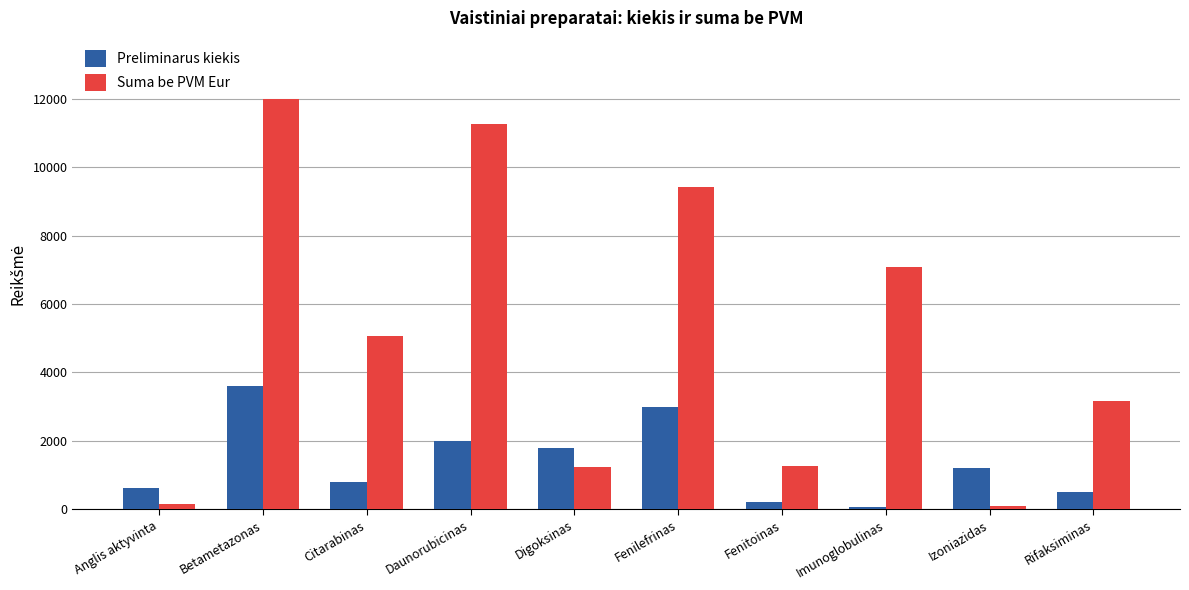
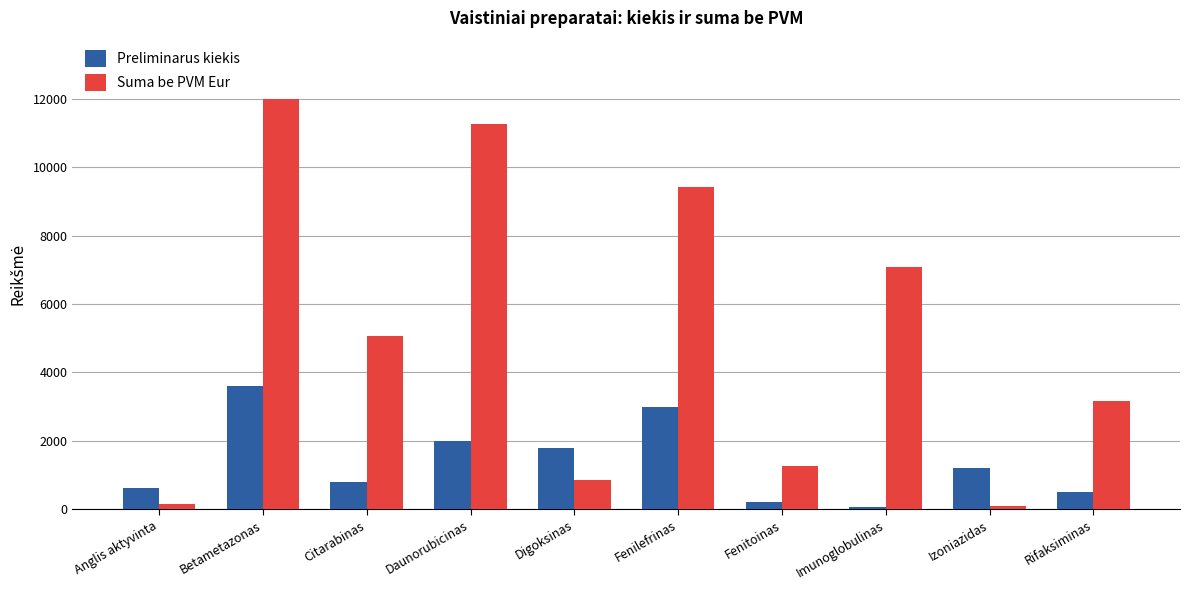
  {
    "Preliminarus kiekis": {
      "Anglis aktyvinta": 600,
      "Betametazonas": 3600,
      "Citarabinas": 800,
      "Daunorubicinas": 2000,
      "Digoksinas": 1800,
      "Fenilefrinas": 3000,
      "Fenitoinas": 200,
      "Izoniazidas": 1200,
      "Rifaksiminas": 500
    },
    "Suma be PVM Eur": {
      "Anglis aktyvinta": 200,
      "Betametazonas": 12000,
      "Citarabinas": 5100,
      "Daunorubicinas": 11300,
-     "Digoksinas": 1200,
+     "Digoksinas": 900,
      "Fenilefrinas": 9400,
      "Fenitoinas": 1300,
      "Imunoglobulinas": 7100,
      "Izoniazidas": 100,
      "Rifaksiminas": 3200
    }
  }
